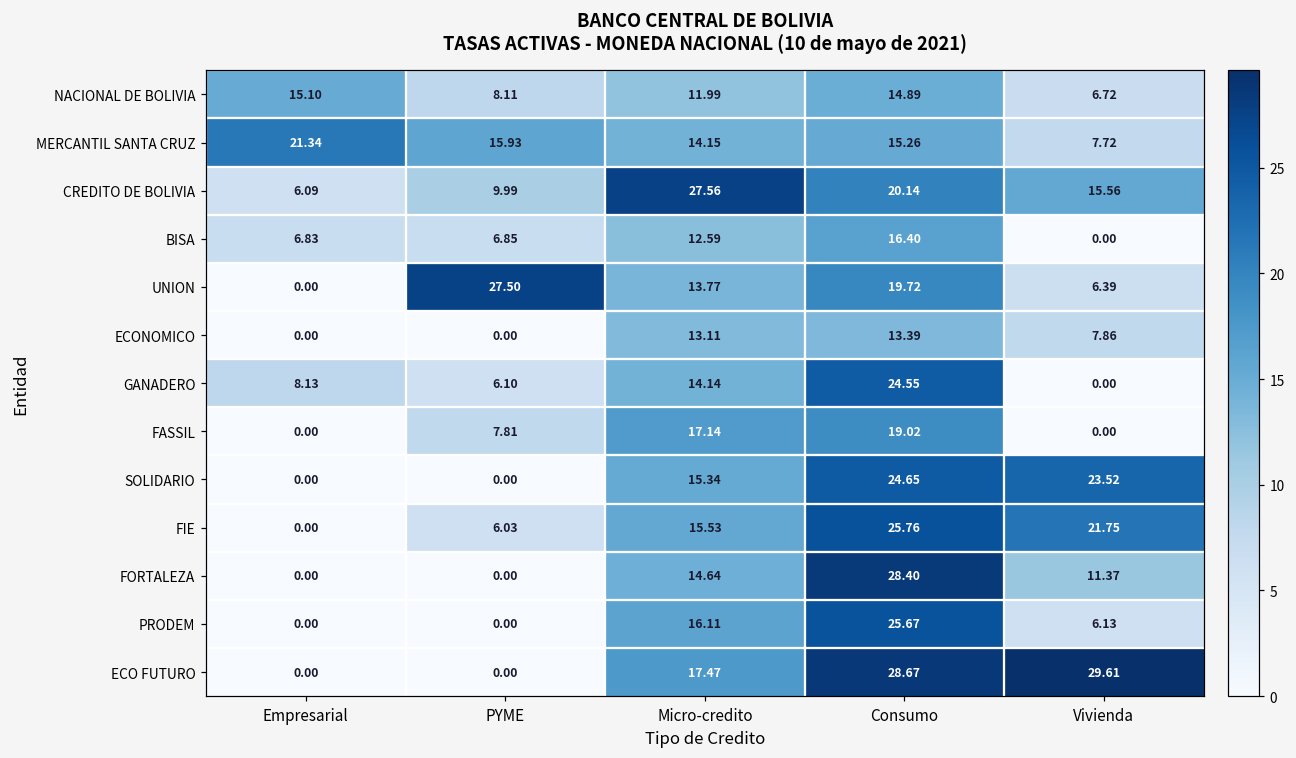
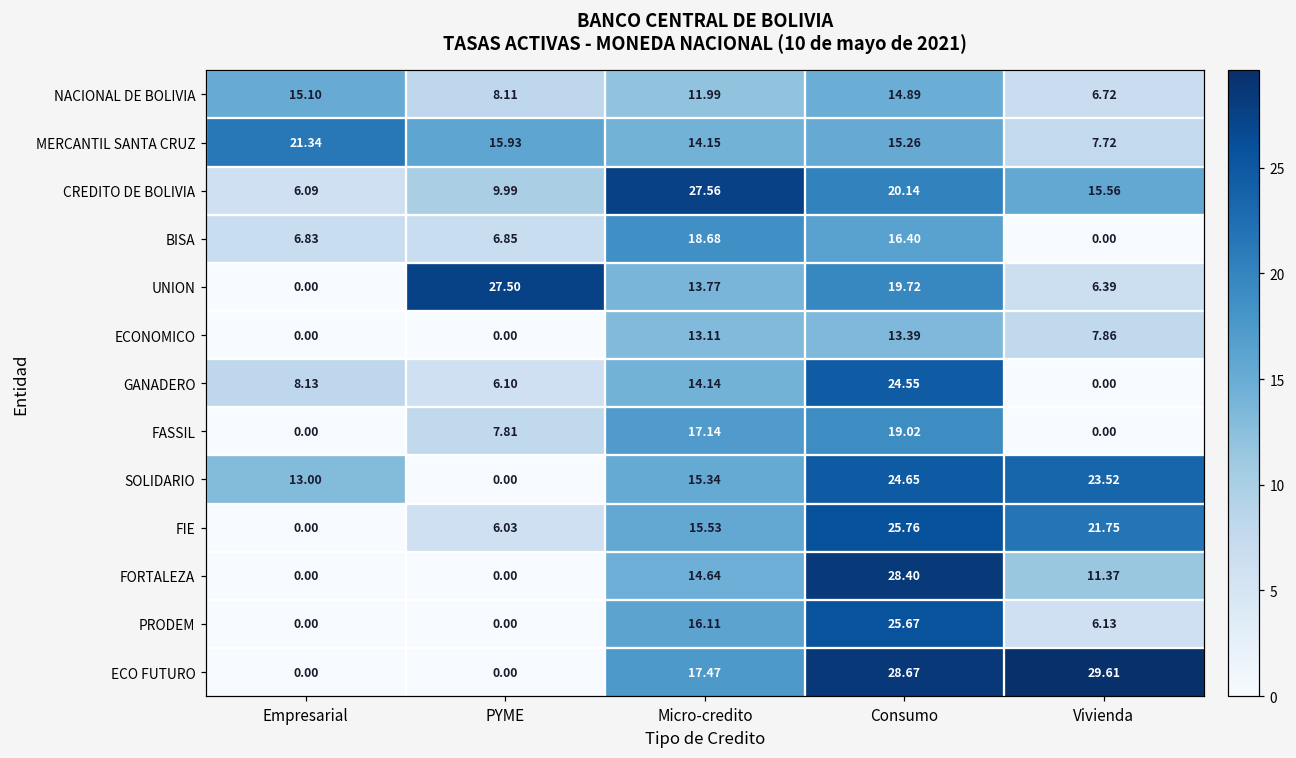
  {
    "NACIONAL DE BOLIVIA": {
      "Empresarial": 15.10,
      "PYME": 8.11,
      "Micro-credito": 11.99,
      "Consumo": 14.89,
      "Vivienda": 6.72
    },
    "MERCANTIL SANTA CRUZ": {
      "Empresarial": 21.34,
      "PYME": 15.93,
      "Micro-credito": 14.15,
      "Consumo": 15.26,
      "Vivienda": 7.72
    },
    "CREDITO DE BOLIVIA": {
      "Empresarial": 6.09,
      "PYME": 9.99,
      "Micro-credito": 27.56,
      "Consumo": 20.14,
      "Vivienda": 15.56
    },
    "BISA": {
      "Empresarial": 6.83,
      "PYME": 6.85,
-     "Micro-credito": 12.59,
+     "Micro-credito": 18.68,
      "Consumo": 16.40,
      "Vivienda": 0.00
    },
    "UNION": {
      "Empresarial": 0.00,
      "PYME": 27.50,
      "Micro-credito": 13.77,
      "Consumo": 19.72,
      "Vivienda": 6.39
    },
    "ECONOMICO": {
      "Empresarial": 0.00,
      "PYME": 0.00,
      "Micro-credito": 13.11,
      "Consumo": 13.39,
      "Vivienda": 7.86
    },
    "GANADERO": {
      "Empresarial": 8.13,
      "PYME": 6.10,
      "Micro-credito": 14.14,
      "Consumo": 24.55,
      "Vivienda": 0.00
    },
    "FASSIL": {
      "Empresarial": 0.00,
      "PYME": 7.81,
      "Micro-credito": 17.14,
      "Consumo": 19.02,
      "Vivienda": 0.00
    },
    "SOLIDARIO": {
-     "Empresarial": 0.00,
+     "Empresarial": 13.00,
      "PYME": 0.00,
      "Micro-credito": 15.34,
      "Consumo": 24.65,
      "Vivienda": 23.52
    },
    "FIE": {
      "Empresarial": 0.00,
      "PYME": 6.03,
      "Micro-credito": 15.53,
      "Consumo": 25.76,
      "Vivienda": 21.75
    },
    "FORTALEZA": {
      "Empresarial": 0.00,
      "PYME": 0.00,
      "Micro-credito": 14.64,
      "Consumo": 28.40,
      "Vivienda": 11.37
    },
    "PRODEM": {
      "Empresarial": 0.00,
      "PYME": 0.00,
      "Micro-credito": 16.11,
      "Consumo": 25.67,
      "Vivienda": 6.13
    },
    "ECO FUTURO": {
      "Empresarial": 0.00,
      "PYME": 0.00,
      "Micro-credito": 17.47,
      "Consumo": 28.67,
      "Vivienda": 29.61
    }
  }
